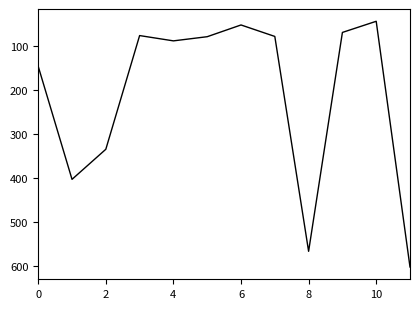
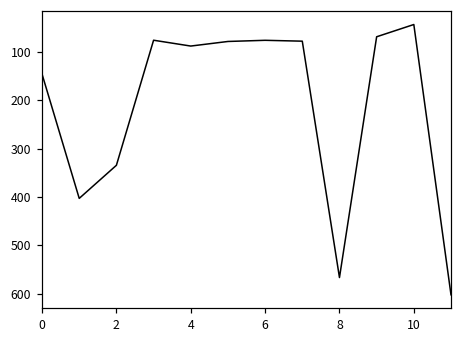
  {
    "0": 150,
    "2": 330,
    "4": 90,
-   "6": 50,
+   "6": 80,
    "8": 570,
    "10": 40
  }
